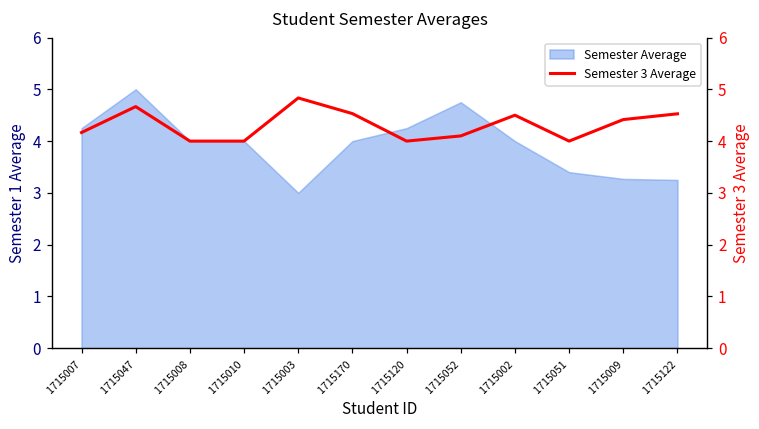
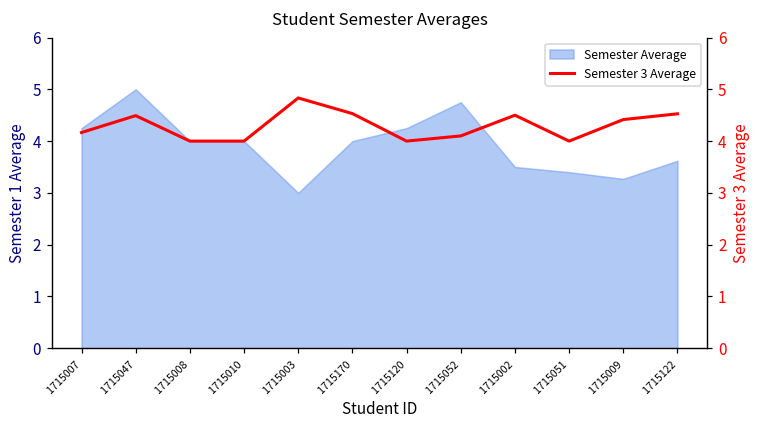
  {
    "Semester Average": {
      "1715007": 4.3,
      "1715047": 5.0,
      "1715008": 4.0,
      "1715010": 4.0,
      "1715003": 3.0,
      "1715170": 4.0,
      "1715120": 4.3,
      "1715052": 4.8,
-     "1715002": 4.0,
+     "1715002": 3.5,
      "1715051": 3.4,
      "1715009": 3.3,
-     "1715122": 3.3
+     "1715122": 3.6
    },
    "Semester 3 Average": {
      "1715007": 4.2,
-     "1715047": 4.7,
+     "1715047": 4.5,
      "1715008": 4.0,
      "1715010": 4.0,
      "1715003": 4.8,
      "1715170": 4.5,
      "1715120": 4.0,
      "1715052": 4.1,
      "1715002": 4.5,
      "1715051": 4.0,
      "1715009": 4.4,
      "1715122": 4.5
    }
  }
